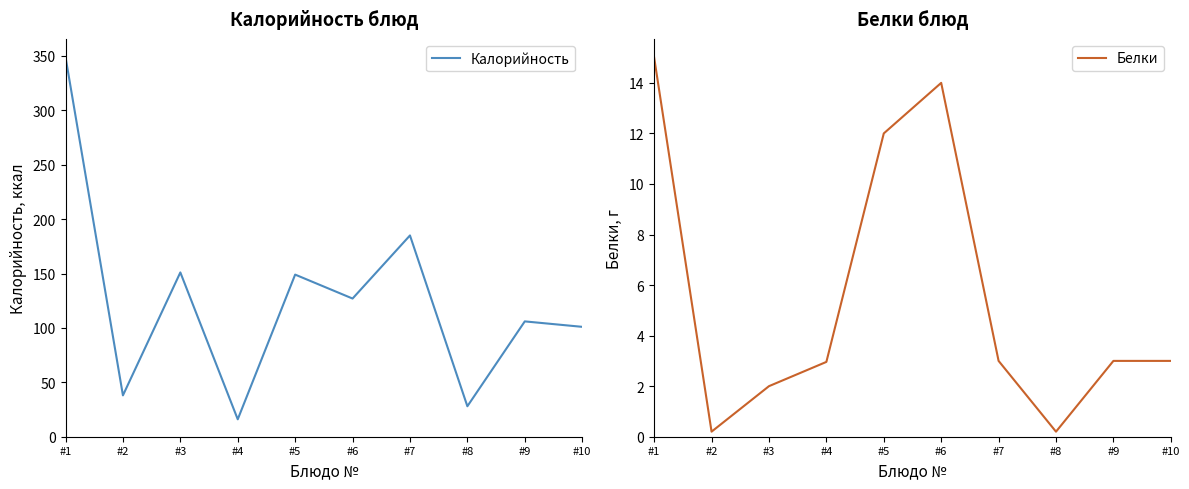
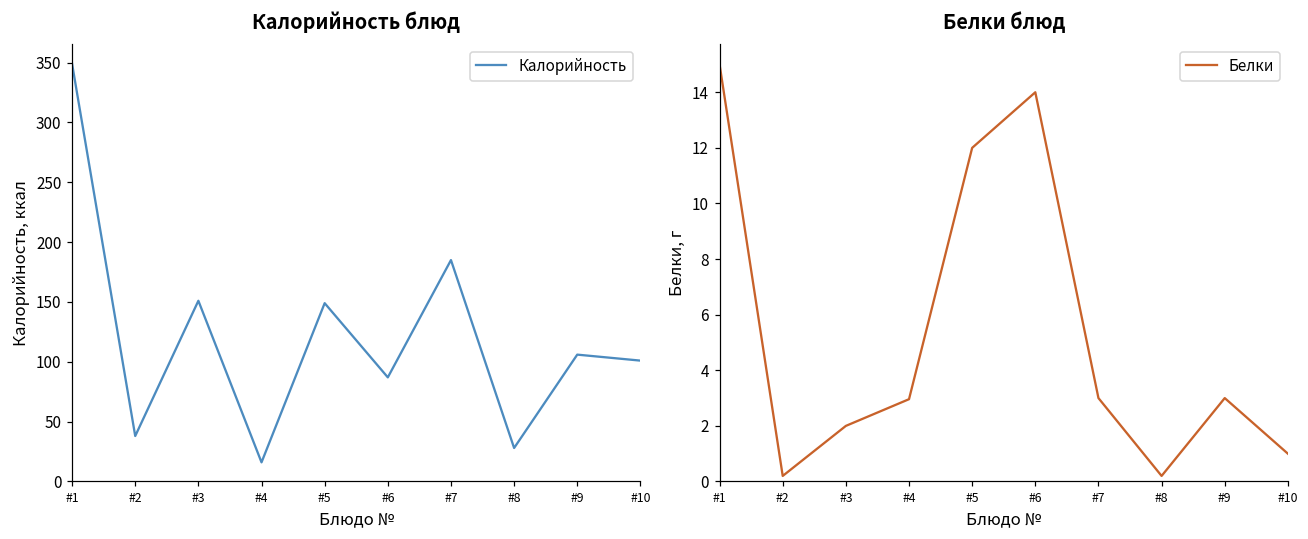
  {
    "Калорийность блюд": {
      "#1": 349,
      "#2": 38,
      "#3": 151,
      "#4": 16,
      "#5": 149,
-     "#6": 127,
+     "#6": 87,
      "#7": 185,
      "#8": 28,
      "#9": 106,
      "#10": 101
    },
    "Белки блюд": {
      "#1": 15,
      "#2": 0.2,
      "#3": 2,
      "#4": 3,
      "#5": 12,
      "#6": 14,
      "#7": 3,
      "#8": 0.2,
      "#9": 3,
-     "#10": 3
+     "#10": 1
    }
  }
